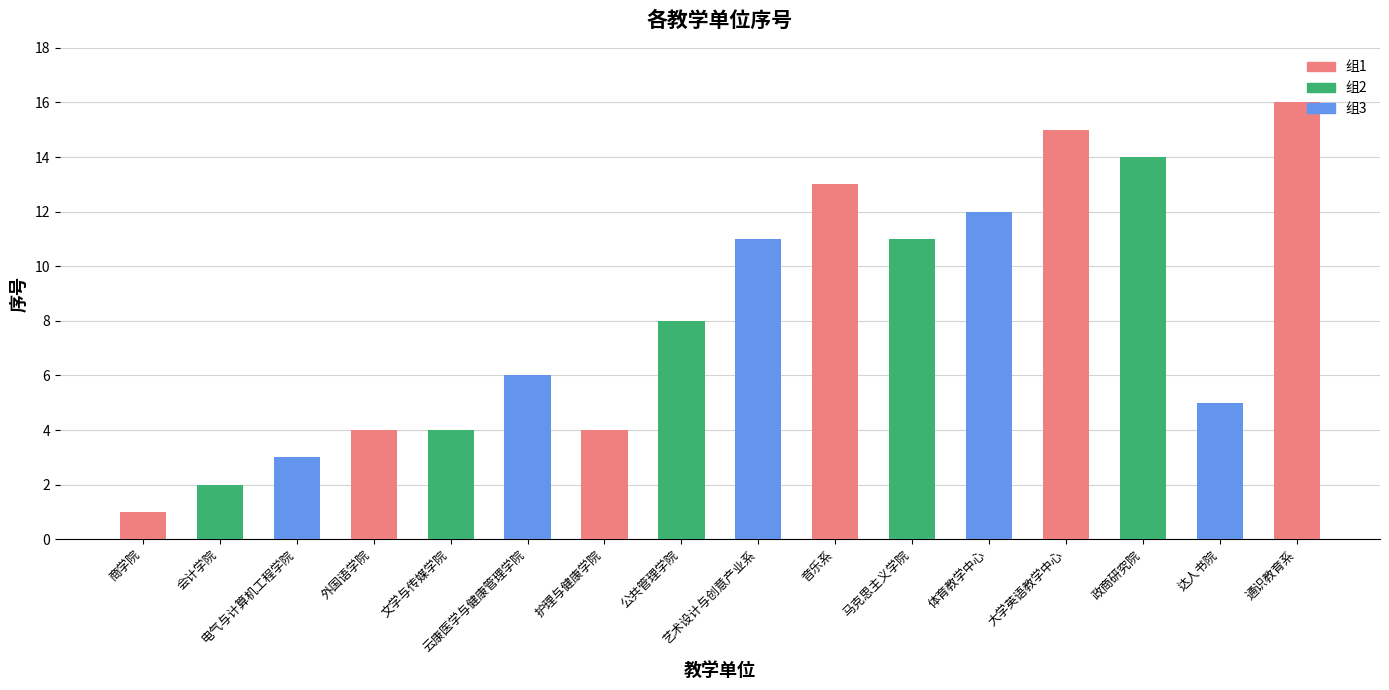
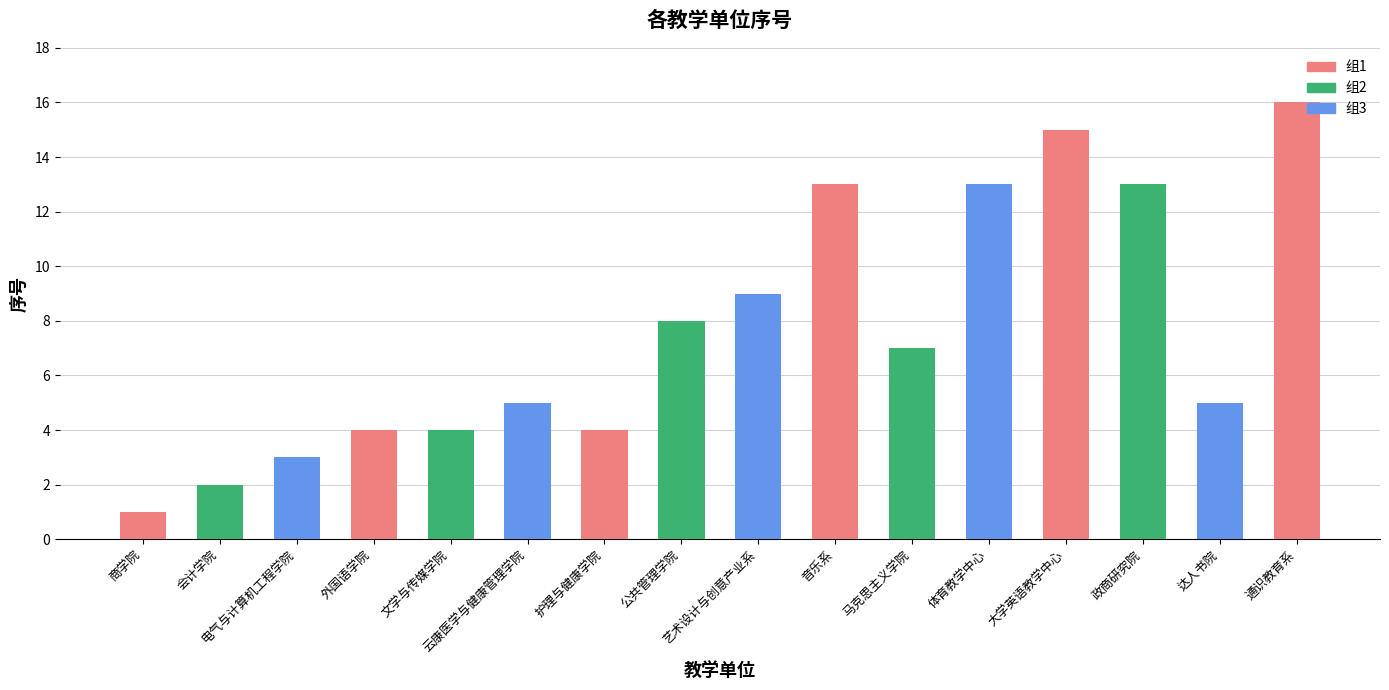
  {
    "商学院": 1,
    "会计学院": 2,
    "电气与计算机工程学院": 3,
    "外国语学院": 4,
    "文学与传媒学院": 4,
-   "云康医学与健康管理学院": 6,
+   "云康医学与健康管理学院": 5,
    "护理与健康学院": 4,
    "公共管理学院": 8,
-   "艺术设计与创意产业系": 11,
+   "艺术设计与创意产业系": 9,
    "音乐系": 13,
-   "马克思主义学院": 11,
-   "体育教学中心": 12,
+   "马克思主义学院": 7,
+   "体育教学中心": 13,
    "大学英语教学中心": 15,
-   "政商研究院": 14,
+   "政商研究院": 13,
    "达人书院": 5,
    "通识教育系": 16
  }
